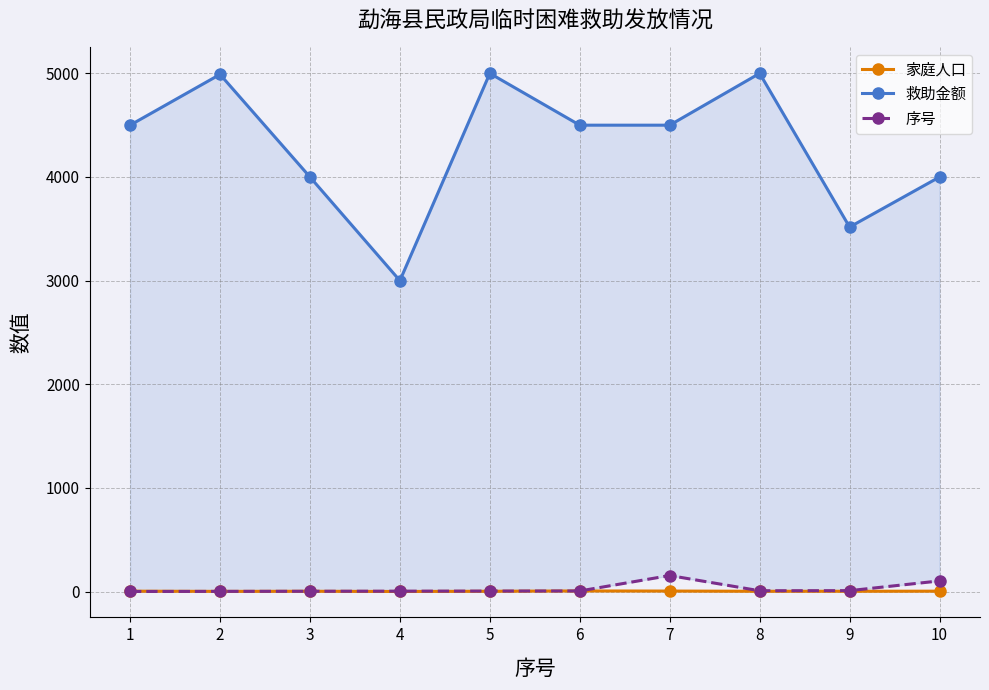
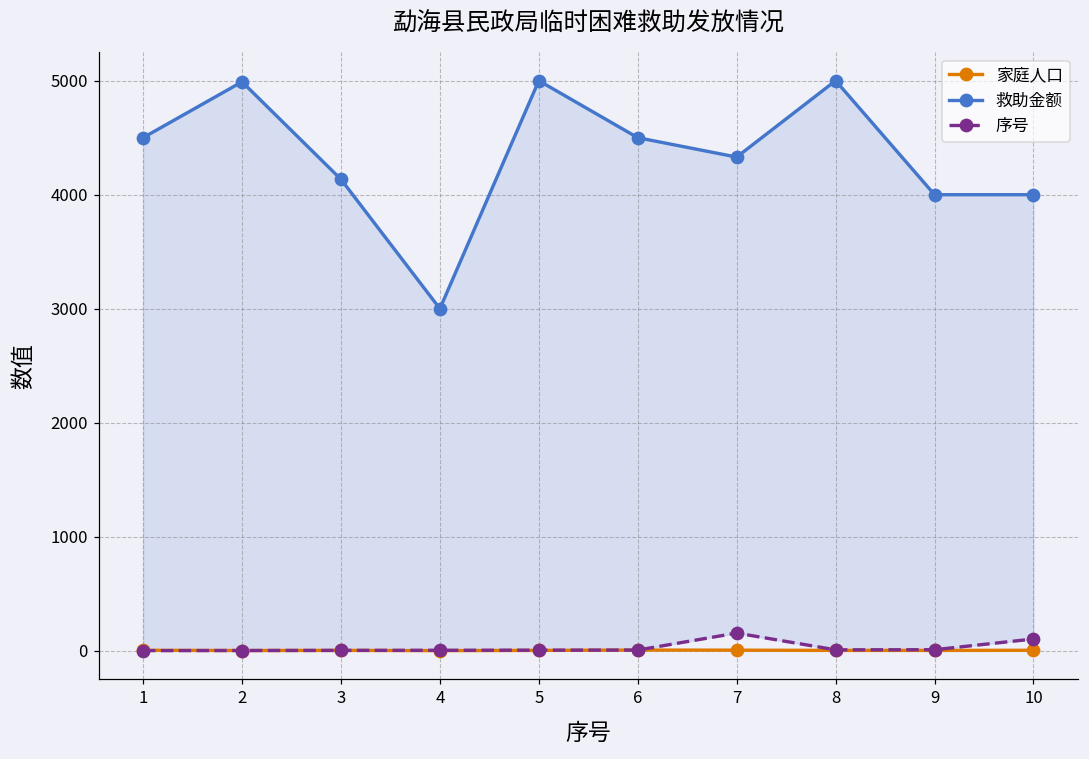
  {
    "家庭人口": {
      "7": 10,
      "10": 0
    },
    "救助金额": {
      "1": 4500,
      "2": 4990,
-     "3": 4000,
+     "3": 4140,
      "4": 3000,
      "5": 5000,
      "6": 4500,
-     "7": 4500,
+     "7": 4330,
      "8": 5000,
-     "9": 3520,
+     "9": 4000,
      "10": 4000
    },
    "序号": {
      "7": 160,
      "10": 100
    }
  }
